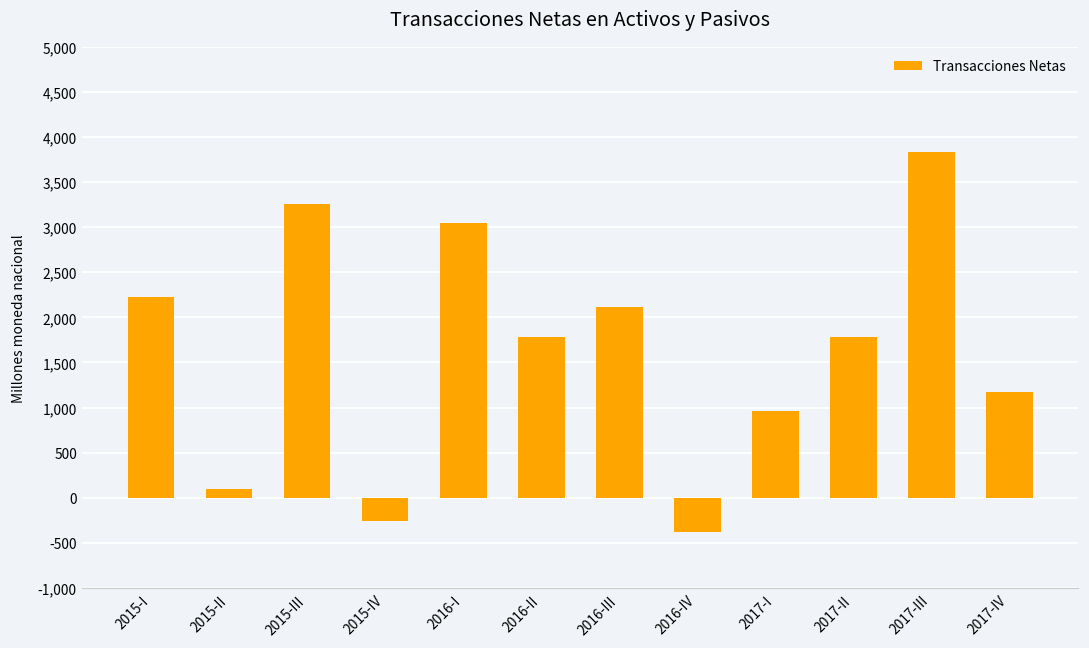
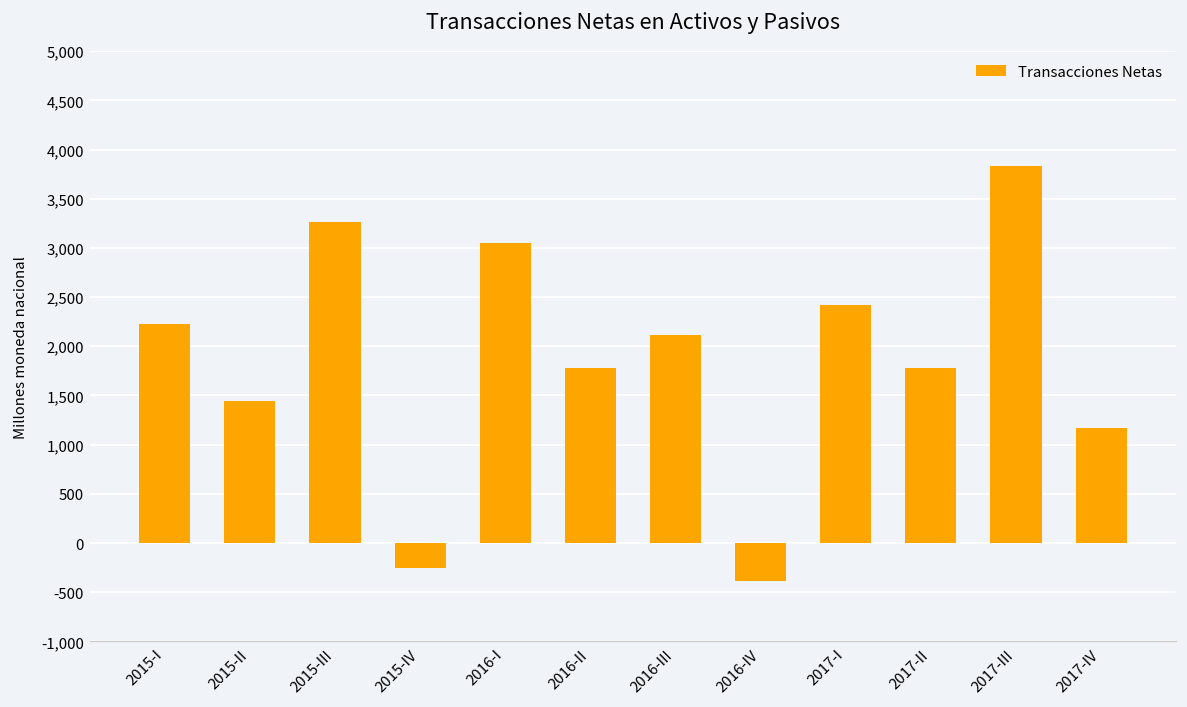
  {
    "2015-I": "2,200",
-   "2015-II": "100",
+   "2015-II": "1,400",
    "2015-III": "3,300",
    "2015-IV": "-300",
    "2016-I": "3,000",
    "2016-II": "1,800",
    "2016-III": "2,100",
    "2016-IV": "-400",
-   "2017-I": "1,000",
+   "2017-I": "2,400",
    "2017-II": "1,800",
    "2017-III": "3,800",
    "2017-IV": "1,200"
  }
